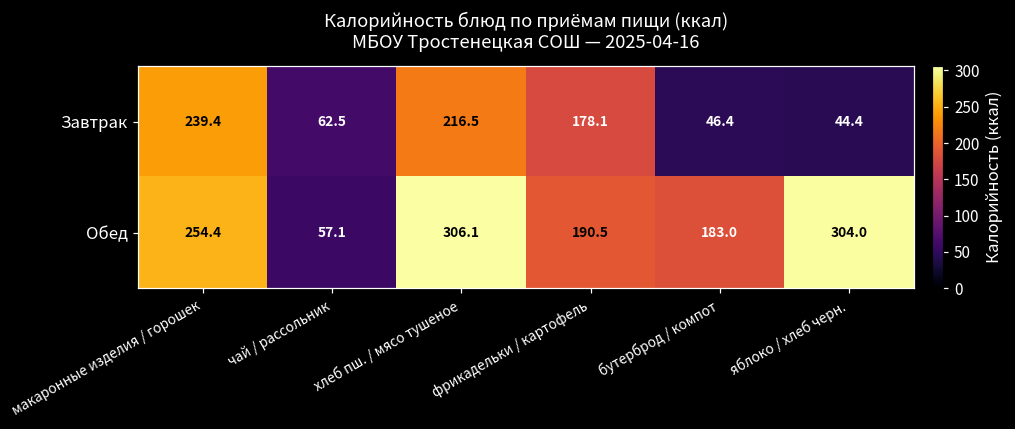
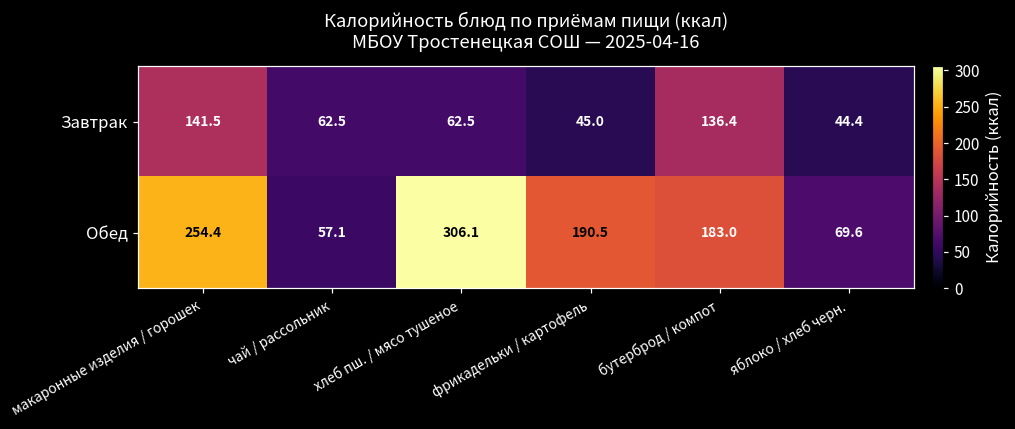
  {
    "Завтрак": {
-     "макаронные изделия / горошек": 239.4,
+     "макаронные изделия / горошек": 141.5,
      "чай / рассольник": 62.5,
-     "хлеб пш. / мясо тушеное": 216.5,
-     "фрикадельки / картофель": 178.1,
-     "бутерброд / компот": 46.4,
+     "хлеб пш. / мясо тушеное": 62.5,
+     "фрикадельки / картофель": 45.0,
+     "бутерброд / компот": 136.4,
      "яблоко / хлеб черн.": 44.4
    },
    "Обед": {
      "макаронные изделия / горошек": 254.4,
      "чай / рассольник": 57.1,
      "хлеб пш. / мясо тушеное": 306.1,
      "фрикадельки / картофель": 190.5,
      "бутерброд / компот": 183.0,
-     "яблоко / хлеб черн.": 304.0
+     "яблоко / хлеб черн.": 69.6
    }
  }
